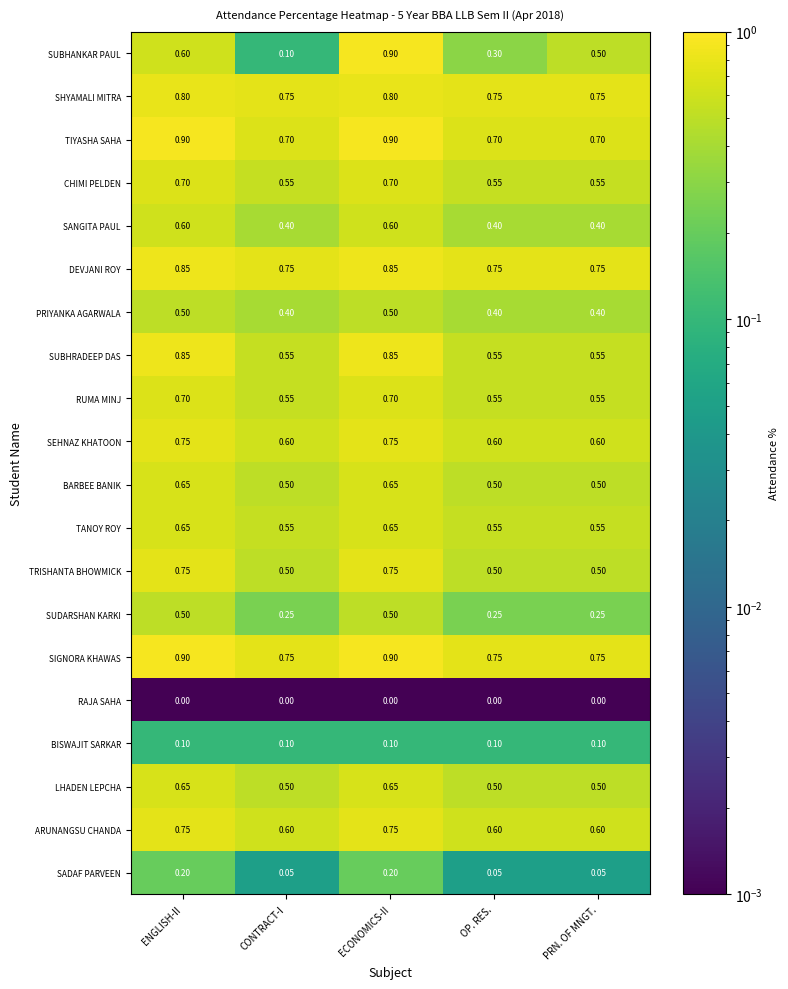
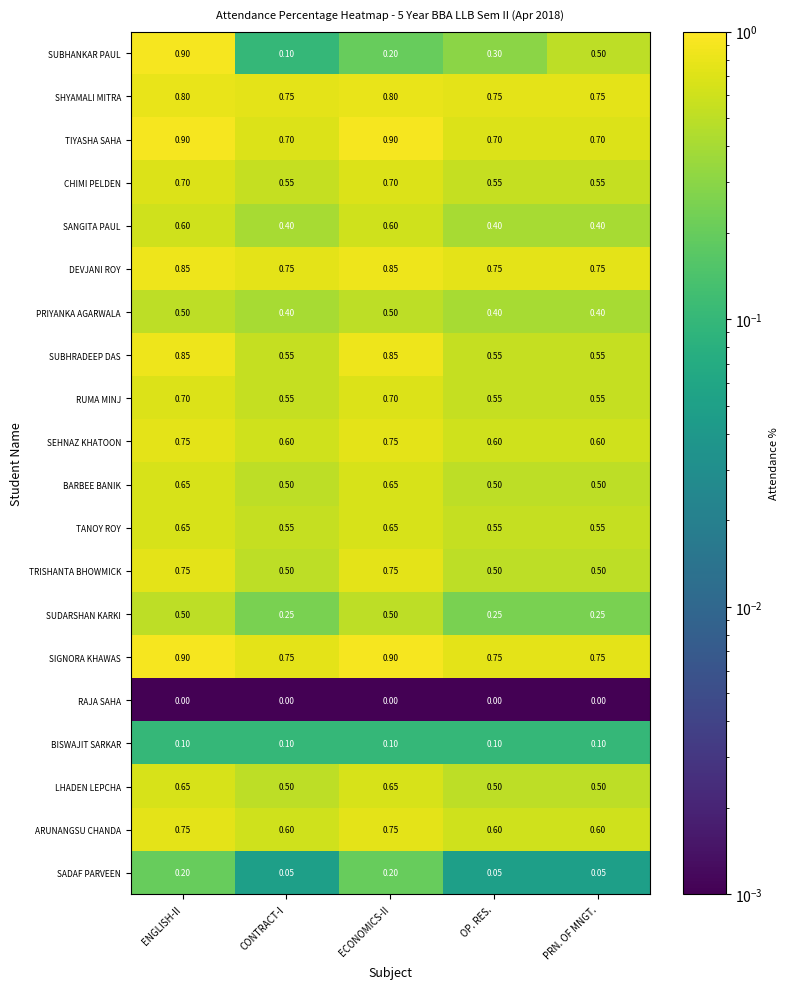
  {
    "SUBHANKAR PAUL": {
-     "ENGLISH-II": 0.60,
+     "ENGLISH-II": 0.90,
      "CONTRACT-I": 0.10,
-     "ECONOMICS-II": 0.90,
+     "ECONOMICS-II": 0.20,
      "OP. RES.": 0.30,
      "PRN. OF MNGT.": 0.50
    },
    "SHYAMALI MITRA": {
      "ENGLISH-II": 0.80,
      "CONTRACT-I": 0.75,
      "ECONOMICS-II": 0.80,
      "OP. RES.": 0.75,
      "PRN. OF MNGT.": 0.75
    },
    "TIYASHA SAHA": {
      "ENGLISH-II": 0.90,
      "CONTRACT-I": 0.70,
      "ECONOMICS-II": 0.90,
      "OP. RES.": 0.70,
      "PRN. OF MNGT.": 0.70
    },
    "CHIMI PELDEN": {
      "ENGLISH-II": 0.70,
      "CONTRACT-I": 0.55,
      "ECONOMICS-II": 0.70,
      "OP. RES.": 0.55,
      "PRN. OF MNGT.": 0.55
    },
    "SANGITA PAUL": {
      "ENGLISH-II": 0.60,
      "CONTRACT-I": 0.40,
      "ECONOMICS-II": 0.60,
      "OP. RES.": 0.40,
      "PRN. OF MNGT.": 0.40
    },
    "DEVJANI ROY": {
      "ENGLISH-II": 0.85,
      "CONTRACT-I": 0.75,
      "ECONOMICS-II": 0.85,
      "OP. RES.": 0.75,
      "PRN. OF MNGT.": 0.75
    },
    "PRIYANKA AGARWALA": {
      "ENGLISH-II": 0.50,
      "CONTRACT-I": 0.40,
      "ECONOMICS-II": 0.50,
      "OP. RES.": 0.40,
      "PRN. OF MNGT.": 0.40
    },
    "SUBHRADEEP DAS": {
      "ENGLISH-II": 0.85,
      "CONTRACT-I": 0.55,
      "ECONOMICS-II": 0.85,
      "OP. RES.": 0.55,
      "PRN. OF MNGT.": 0.55
    },
    "RUMA MINJ": {
      "ENGLISH-II": 0.70,
      "CONTRACT-I": 0.55,
      "ECONOMICS-II": 0.70,
      "OP. RES.": 0.55,
      "PRN. OF MNGT.": 0.55
    },
    "SEHNAZ KHATOON": {
      "ENGLISH-II": 0.75,
      "CONTRACT-I": 0.60,
      "ECONOMICS-II": 0.75,
      "OP. RES.": 0.60,
      "PRN. OF MNGT.": 0.60
    },
    "BARBEE BANIK": {
      "ENGLISH-II": 0.65,
      "CONTRACT-I": 0.50,
      "ECONOMICS-II": 0.65,
      "OP. RES.": 0.50,
      "PRN. OF MNGT.": 0.50
    },
    "TANOY ROY": {
      "ENGLISH-II": 0.65,
      "CONTRACT-I": 0.55,
      "ECONOMICS-II": 0.65,
      "OP. RES.": 0.55,
      "PRN. OF MNGT.": 0.55
    },
    "TRISHANTA BHOWMICK": {
      "ENGLISH-II": 0.75,
      "CONTRACT-I": 0.50,
      "ECONOMICS-II": 0.75,
      "OP. RES.": 0.50,
      "PRN. OF MNGT.": 0.50
    },
    "SUDARSHAN KARKI": {
      "ENGLISH-II": 0.50,
      "CONTRACT-I": 0.25,
      "ECONOMICS-II": 0.50,
      "OP. RES.": 0.25,
      "PRN. OF MNGT.": 0.25
    },
    "SIGNORA KHAWAS": {
      "ENGLISH-II": 0.90,
      "CONTRACT-I": 0.75,
      "ECONOMICS-II": 0.90,
      "OP. RES.": 0.75,
      "PRN. OF MNGT.": 0.75
    },
    "RAJA SAHA": {
      "ENGLISH-II": 0.00,
      "CONTRACT-I": 0.00,
      "ECONOMICS-II": 0.00,
      "OP. RES.": 0.00,
      "PRN. OF MNGT.": 0.00
    },
    "BISWAJIT SARKAR": {
      "ENGLISH-II": 0.10,
      "CONTRACT-I": 0.10,
      "ECONOMICS-II": 0.10,
      "OP. RES.": 0.10,
      "PRN. OF MNGT.": 0.10
    },
    "LHADEN LEPCHA": {
      "ENGLISH-II": 0.65,
      "CONTRACT-I": 0.50,
      "ECONOMICS-II": 0.65,
      "OP. RES.": 0.50,
      "PRN. OF MNGT.": 0.50
    },
    "ARUNANGSU CHANDA": {
      "ENGLISH-II": 0.75,
      "CONTRACT-I": 0.60,
      "ECONOMICS-II": 0.75,
      "OP. RES.": 0.60,
      "PRN. OF MNGT.": 0.60
    },
    "SADAF PARVEEN": {
      "ENGLISH-II": 0.20,
      "CONTRACT-I": 0.05,
      "ECONOMICS-II": 0.20,
      "OP. RES.": 0.05,
      "PRN. OF MNGT.": 0.05
    }
  }
